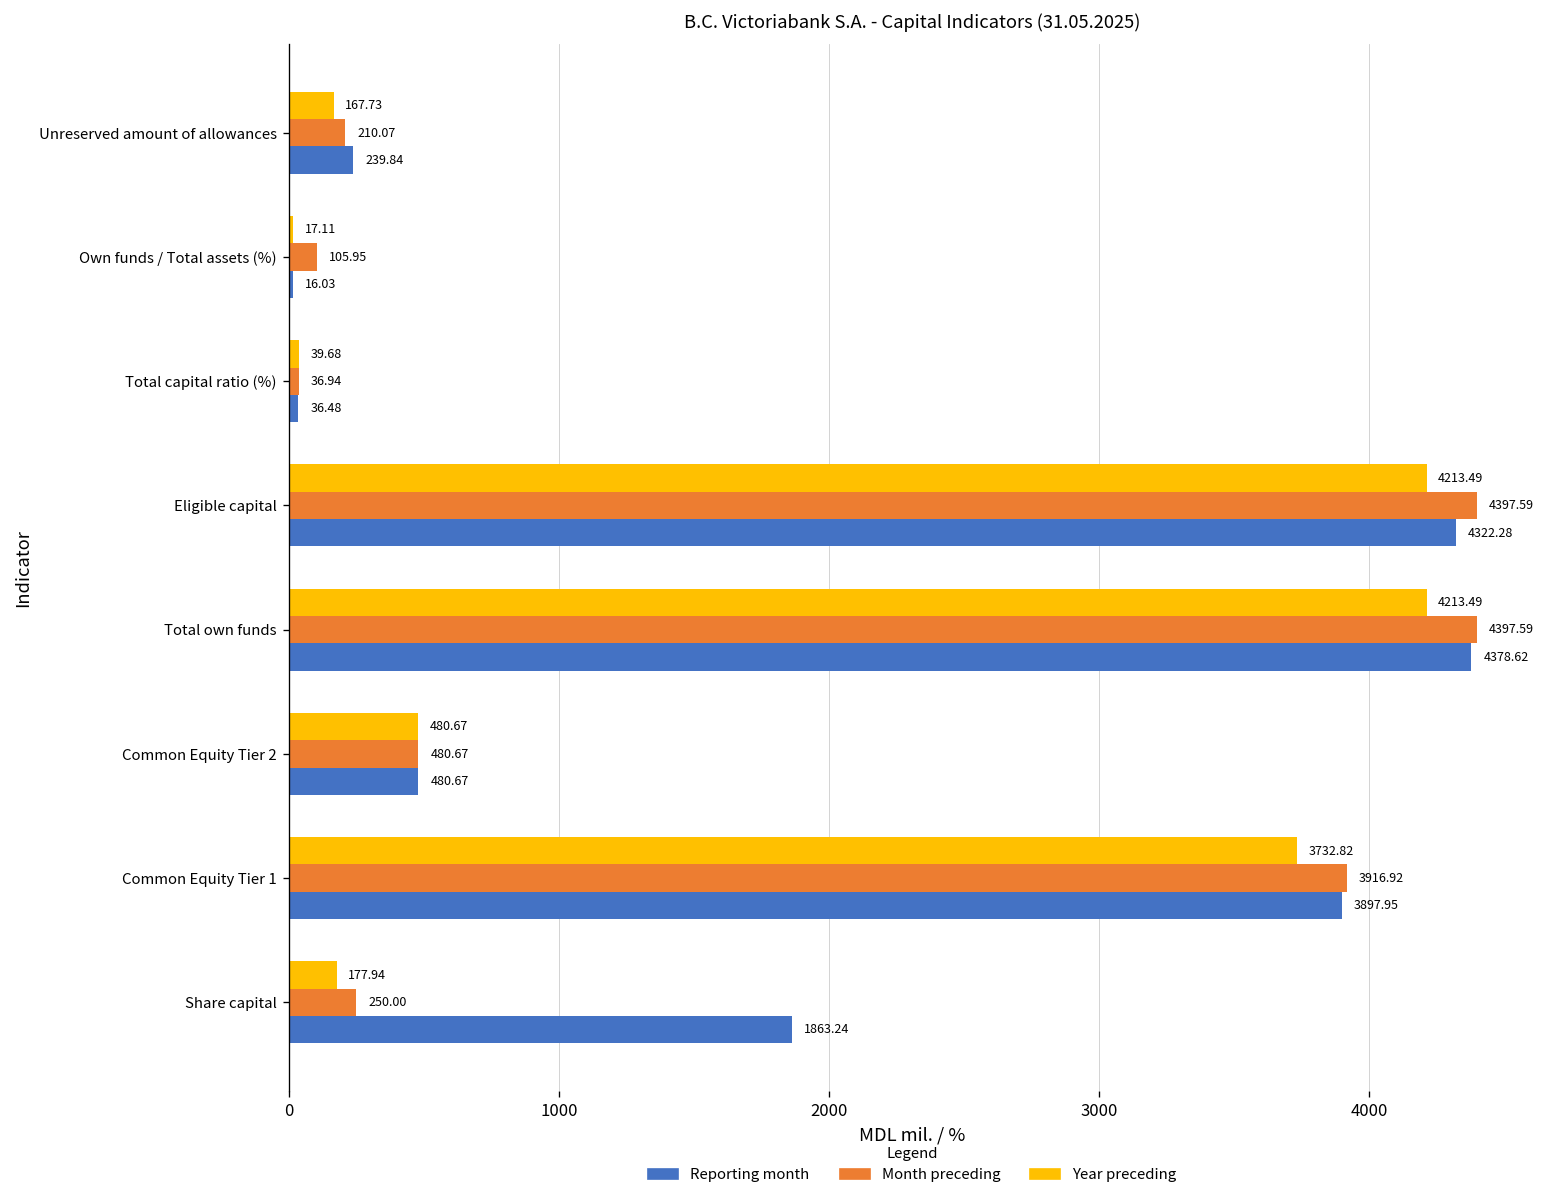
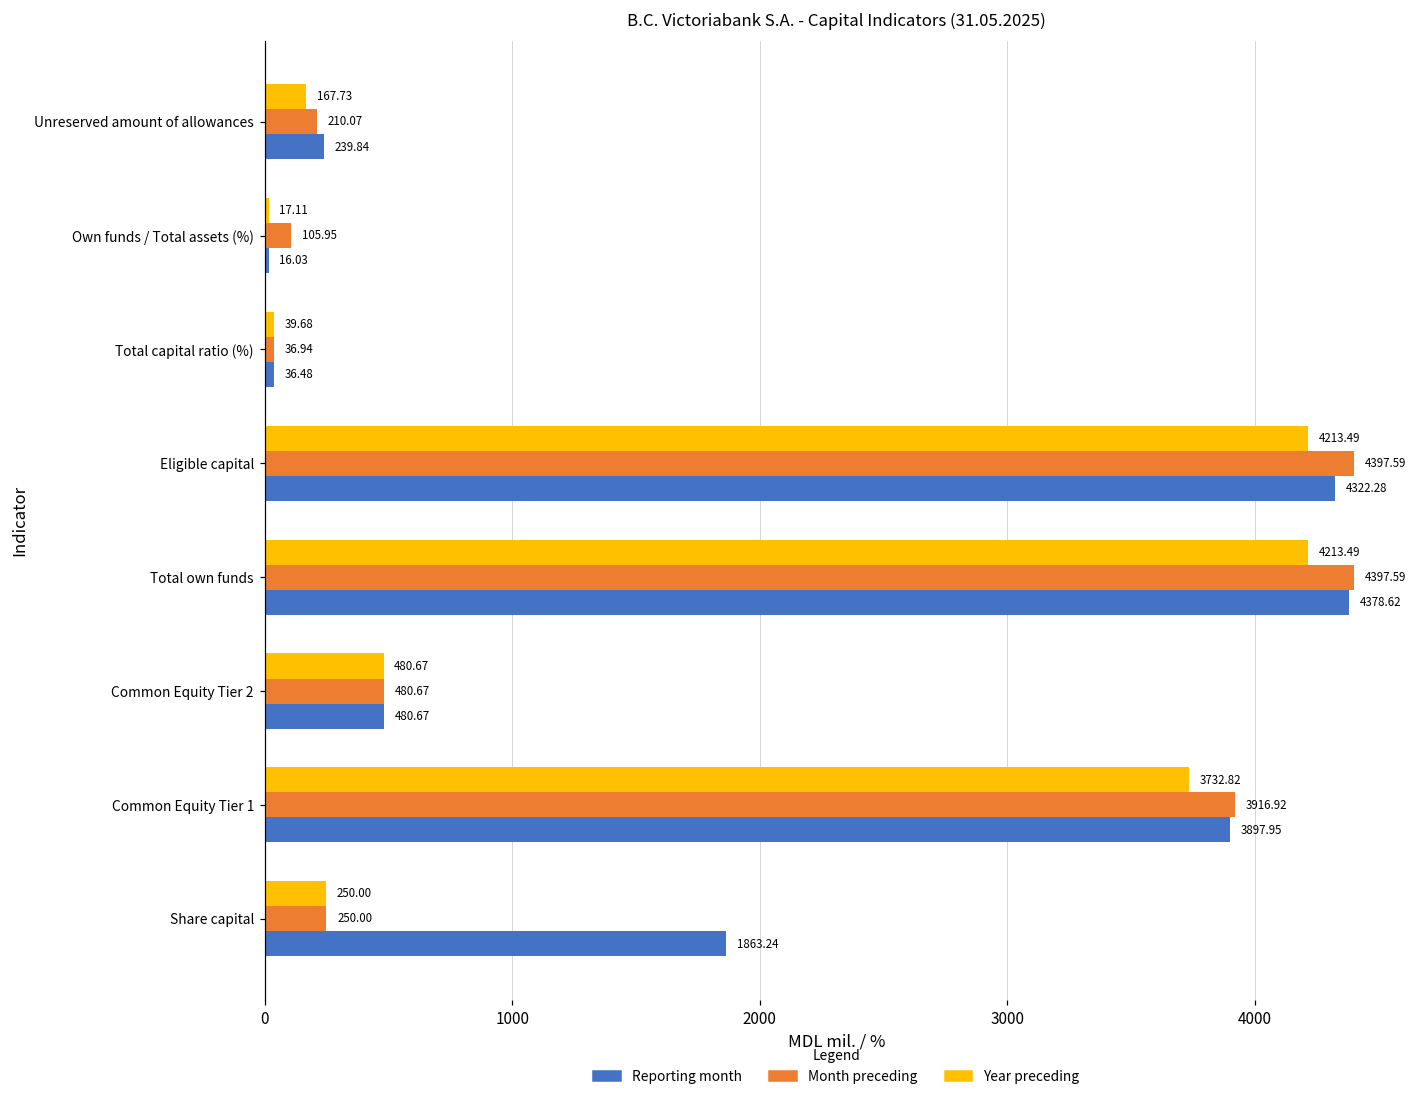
  {
    "Reporting month": {
      "Unreserved amount of allowances": 239.84,
      "Own funds / Total assets (%)": 16.03,
      "Total capital ratio (%)": 36.48,
      "Eligible capital": 4322.28,
      "Total own funds": 4378.62,
      "Common Equity Tier 2": 480.67,
      "Common Equity Tier 1": 3897.95,
      "Share capital": 1863.24
    },
    "Month preceding": {
      "Unreserved amount of allowances": 210.07,
      "Own funds / Total assets (%)": 105.95,
      "Total capital ratio (%)": 36.94,
      "Eligible capital": 4397.59,
      "Total own funds": 4397.59,
      "Common Equity Tier 2": 480.67,
      "Common Equity Tier 1": 3916.92,
      "Share capital": 250.00
    },
    "Year preceding": {
      "Unreserved amount of allowances": 167.73,
      "Own funds / Total assets (%)": 17.11,
      "Total capital ratio (%)": 39.68,
      "Eligible capital": 4213.49,
      "Total own funds": 4213.49,
      "Common Equity Tier 2": 480.67,
      "Common Equity Tier 1": 3732.82,
-     "Share capital": 177.94
+     "Share capital": 250.00
    }
  }
